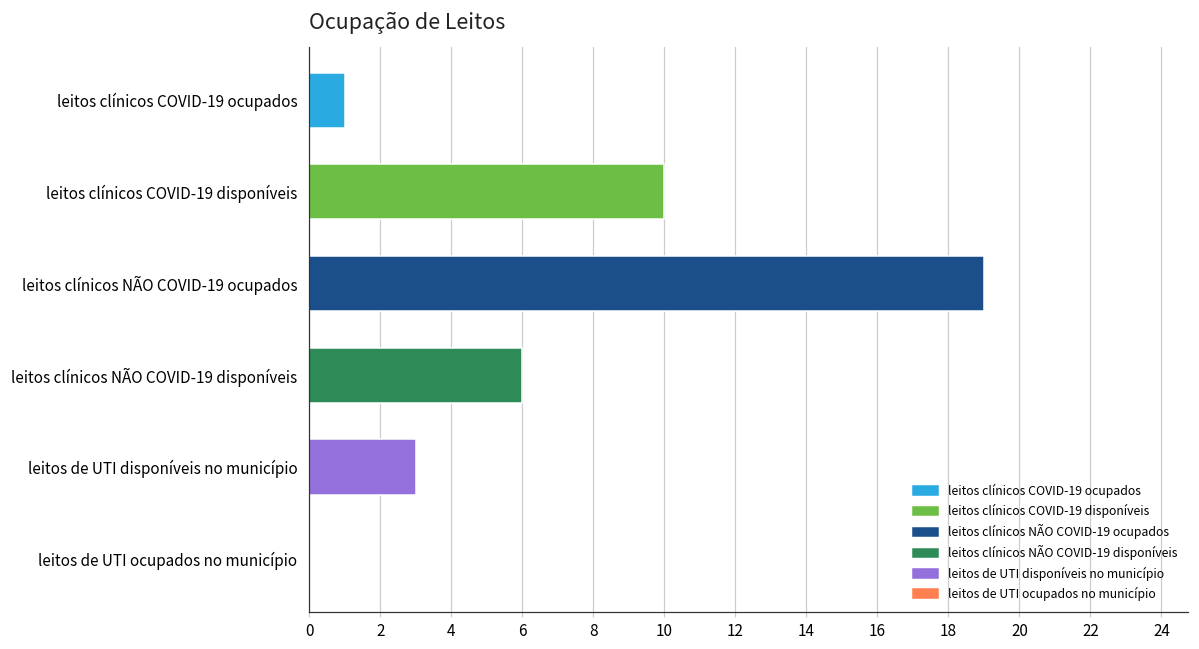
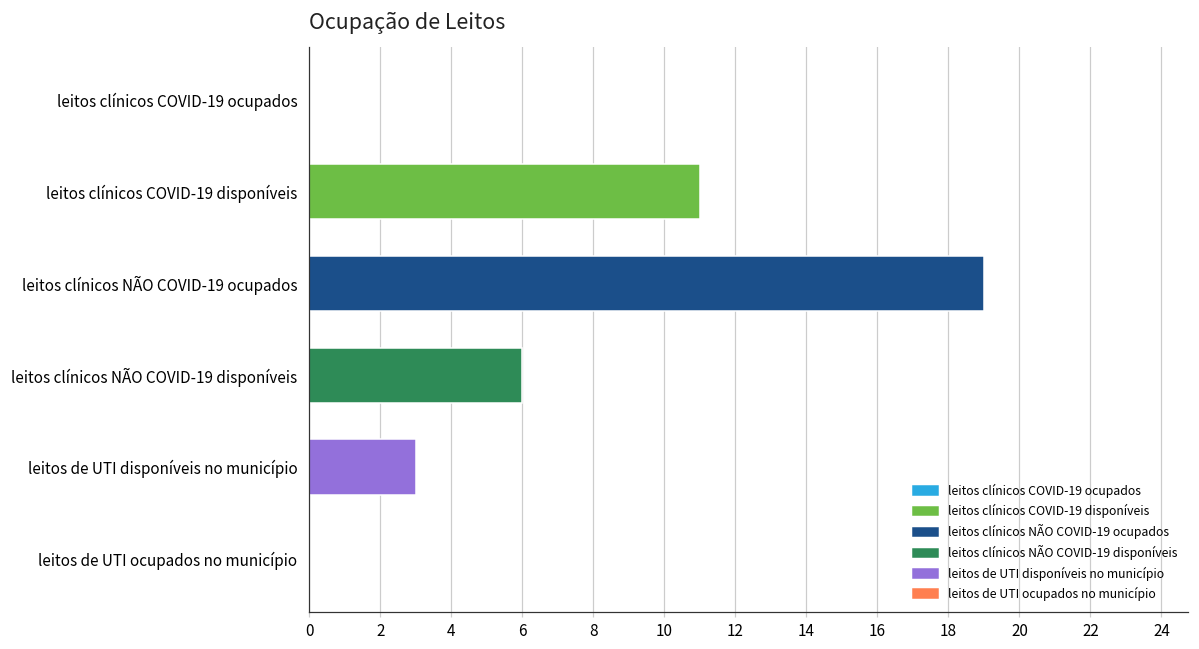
  {
-   "leitos clínicos COVID-19 ocupados": 1,
-   "leitos clínicos COVID-19 disponíveis": 10,
+   "leitos clínicos COVID-19 ocupados": 0,
+   "leitos clínicos COVID-19 disponíveis": 11,
    "leitos clínicos NÃO COVID-19 ocupados": 19,
    "leitos clínicos NÃO COVID-19 disponíveis": 6,
    "leitos de UTI disponíveis no município": 3,
    "leitos de UTI ocupados no município": 0
  }
